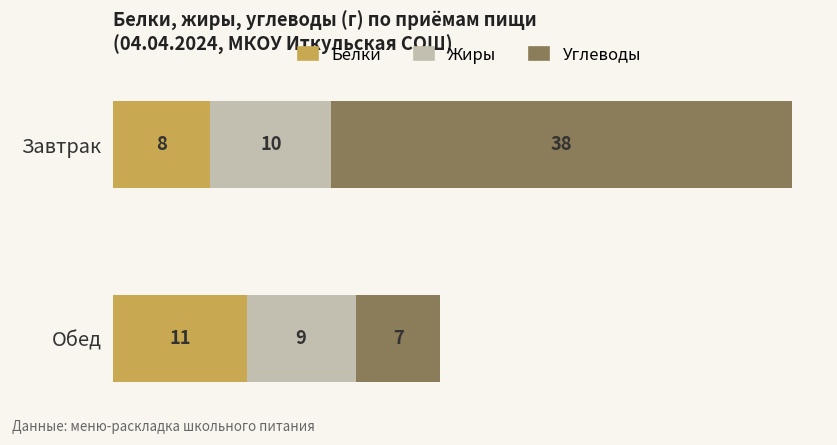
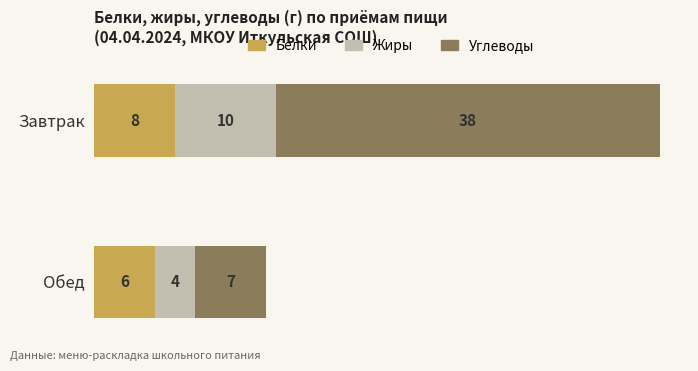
  {
    "Белки": {
      "Завтрак": 8,
-     "Обед": 11
+     "Обед": 6
    },
    "Жиры": {
      "Завтрак": 10,
-     "Обед": 9
+     "Обед": 4
    },
    "Углеводы": {
      "Завтрак": 38,
      "Обед": 7
    }
  }
